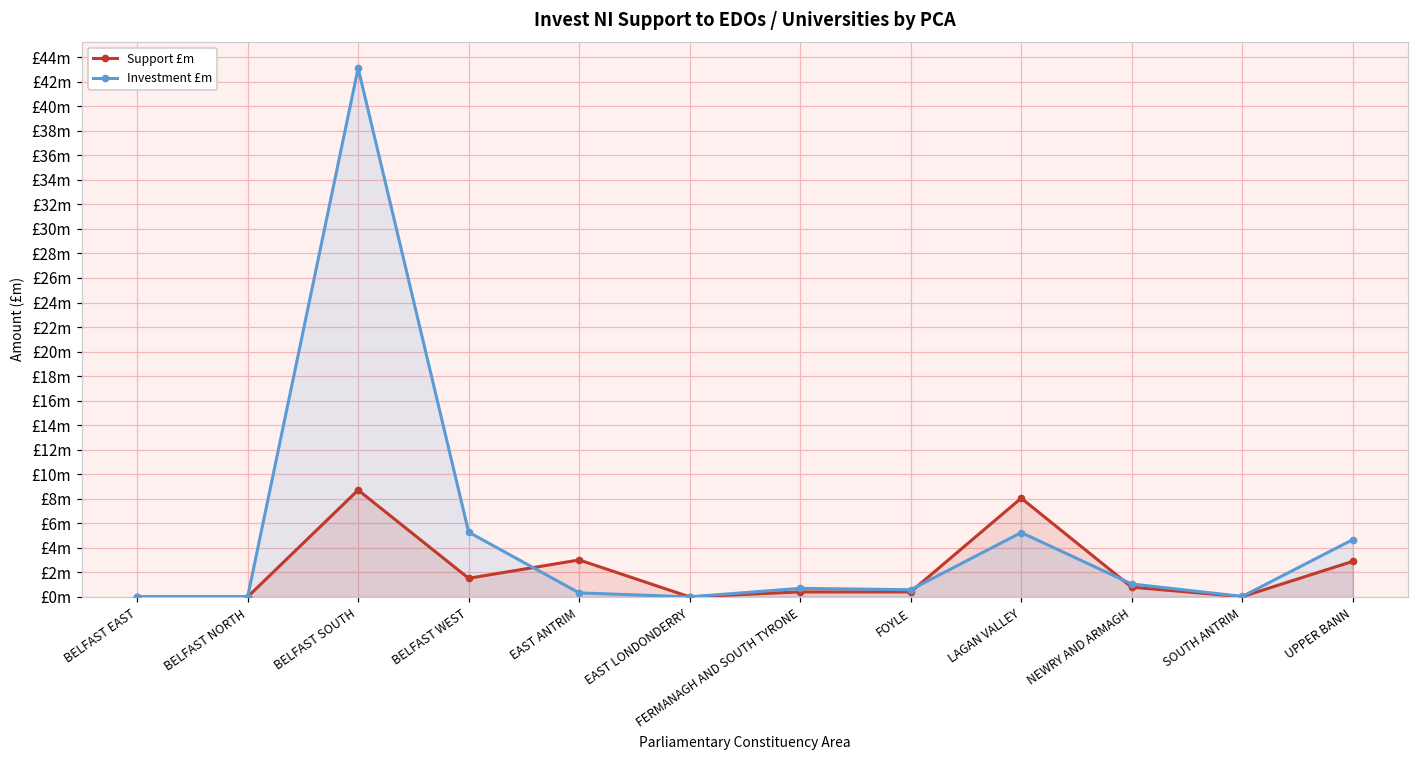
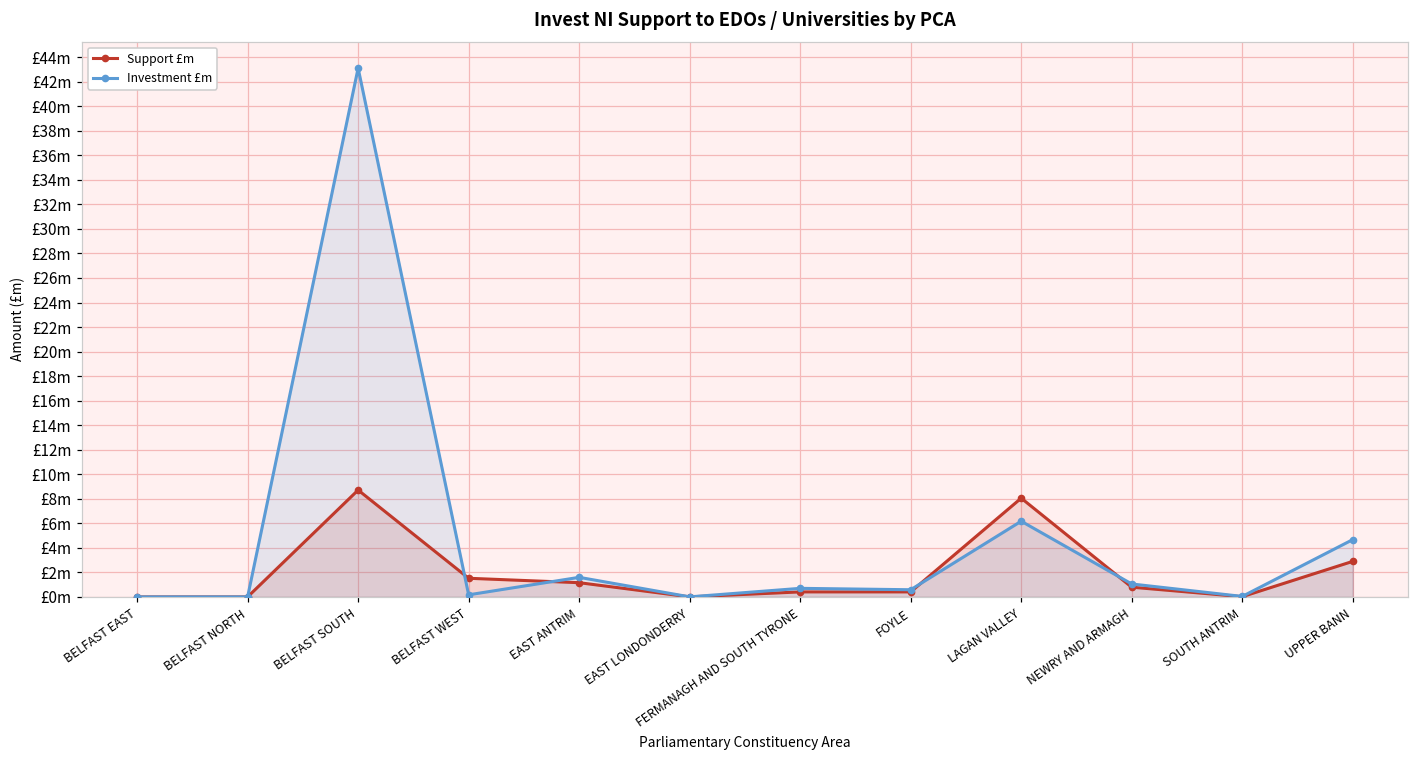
  {
    "Support £m": {
      "BELFAST SOUTH": "£8.7m",
      "BELFAST WEST": "£1.5m",
-     "EAST ANTRIM": "£3.0m",
+     "EAST ANTRIM": "£1.2m",
      "FERMANAGH AND SOUTH TYRONE": "£0.4m",
      "LAGAN VALLEY": "£8.1m",
      "NEWRY AND ARMAGH": "£0.8m",
      "UPPER BANN": "£2.9m"
    },
    "Investment £m": {
      "BELFAST SOUTH": "£43.1m",
-     "BELFAST WEST": "£5.3m",
-     "EAST ANTRIM": "£0.3m",
+     "BELFAST WEST": "£0.2m",
+     "EAST ANTRIM": "£1.6m",
      "FERMANAGH AND SOUTH TYRONE": "£0.7m",
-     "LAGAN VALLEY": "£5.2m",
+     "LAGAN VALLEY": "£6.2m",
      "NEWRY AND ARMAGH": "£1.1m",
      "UPPER BANN": "£4.7m"
    }
  }
